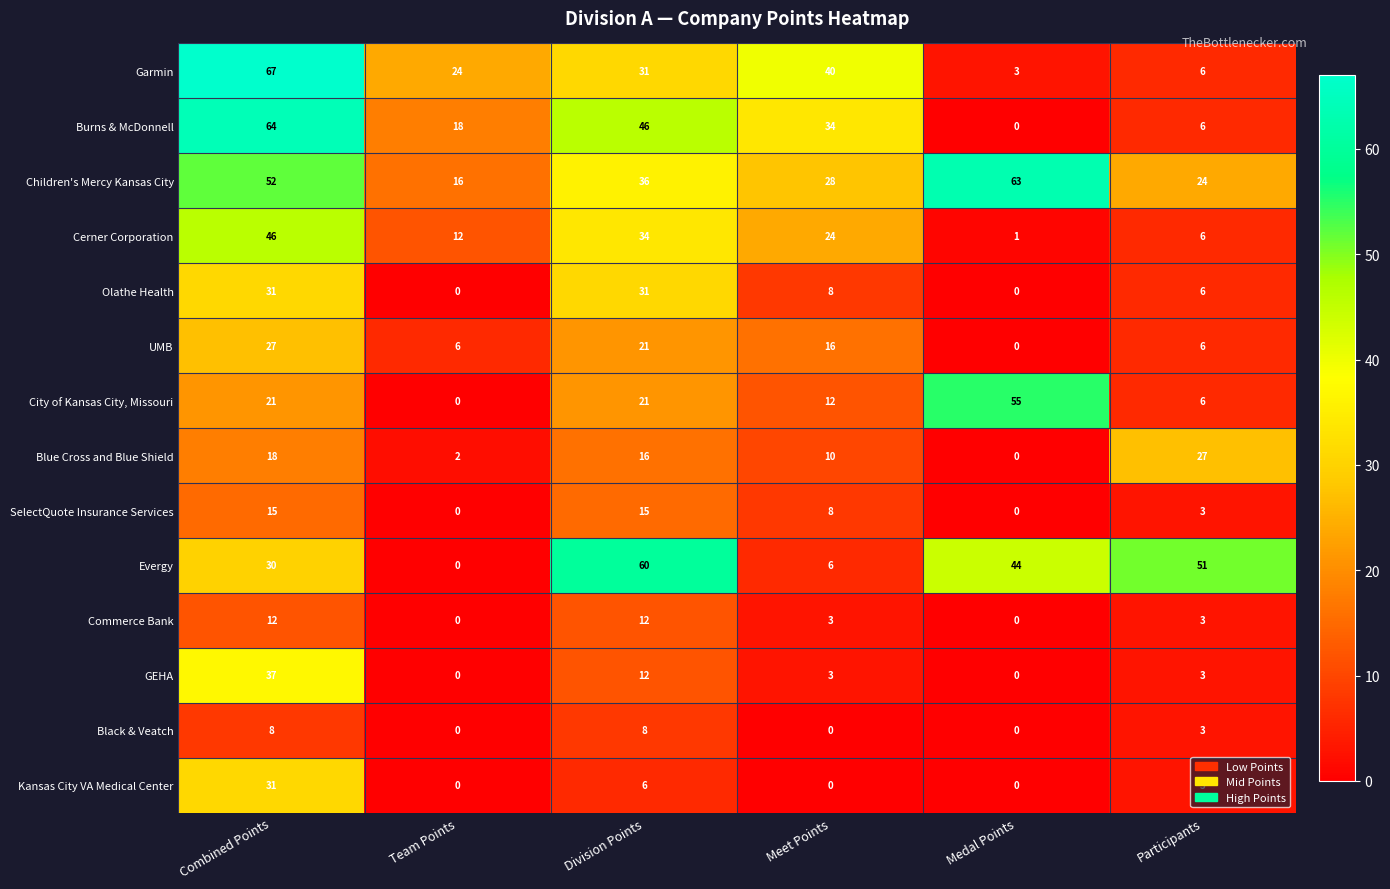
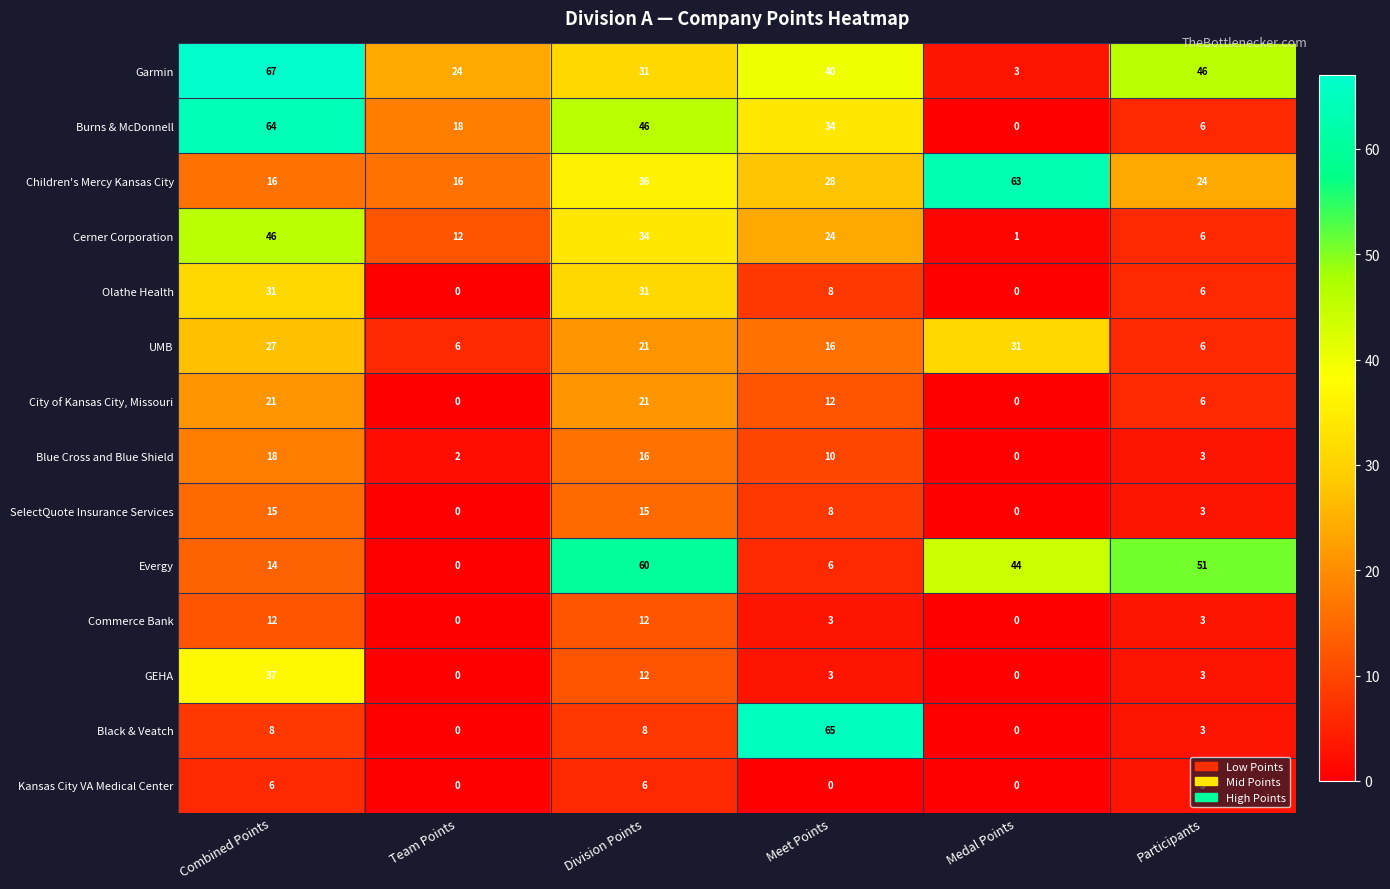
  {
    "Garmin": {
      "Combined Points": 67,
      "Team Points": 24,
      "Division Points": 31,
      "Meet Points": 40,
      "Medal Points": 3,
-     "Participants": 6
+     "Participants": 46
    },
    "Burns & McDonnell": {
      "Combined Points": 64,
      "Team Points": 18,
      "Division Points": 46,
      "Meet Points": 34,
      "Medal Points": 0,
      "Participants": 6
    },
    "Children's Mercy Kansas City": {
-     "Combined Points": 52,
+     "Combined Points": 16,
      "Team Points": 16,
      "Division Points": 36,
      "Meet Points": 28,
      "Medal Points": 63,
      "Participants": 24
    },
    "Cerner Corporation": {
      "Combined Points": 46,
      "Team Points": 12,
      "Division Points": 34,
      "Meet Points": 24,
      "Medal Points": 1,
      "Participants": 6
    },
    "Olathe Health": {
      "Combined Points": 31,
      "Team Points": 0,
      "Division Points": 31,
      "Meet Points": 8,
      "Medal Points": 0,
      "Participants": 6
    },
    "UMB": {
      "Combined Points": 27,
      "Team Points": 6,
      "Division Points": 21,
      "Meet Points": 16,
-     "Medal Points": 0,
+     "Medal Points": 31,
      "Participants": 6
    },
    "City of Kansas City, Missouri": {
      "Combined Points": 21,
      "Team Points": 0,
      "Division Points": 21,
      "Meet Points": 12,
-     "Medal Points": 55,
+     "Medal Points": 0,
      "Participants": 6
    },
    "Blue Cross and Blue Shield": {
      "Combined Points": 18,
      "Team Points": 2,
      "Division Points": 16,
      "Meet Points": 10,
      "Medal Points": 0,
-     "Participants": 27
+     "Participants": 3
    },
    "SelectQuote Insurance Services": {
      "Combined Points": 15,
      "Team Points": 0,
      "Division Points": 15,
      "Meet Points": 8,
      "Medal Points": 0,
      "Participants": 3
    },
    "Evergy": {
-     "Combined Points": 30,
+     "Combined Points": 14,
      "Team Points": 0,
      "Division Points": 60,
      "Meet Points": 6,
      "Medal Points": 44,
      "Participants": 51
    },
    "Commerce Bank": {
      "Combined Points": 12,
      "Team Points": 0,
      "Division Points": 12,
      "Meet Points": 3,
      "Medal Points": 0,
      "Participants": 3
    },
    "GEHA": {
      "Combined Points": 37,
      "Team Points": 0,
      "Division Points": 12,
      "Meet Points": 3,
      "Medal Points": 0,
      "Participants": 3
    },
    "Black & Veatch": {
      "Combined Points": 8,
      "Team Points": 0,
      "Division Points": 8,
-     "Meet Points": 0,
+     "Meet Points": 65,
      "Medal Points": 0,
      "Participants": 3
    },
    "Kansas City VA Medical Center": {
-     "Combined Points": 31,
+     "Combined Points": 6,
      "Team Points": 0,
      "Division Points": 6,
      "Meet Points": 0,
      "Medal Points": 0
    }
  }
